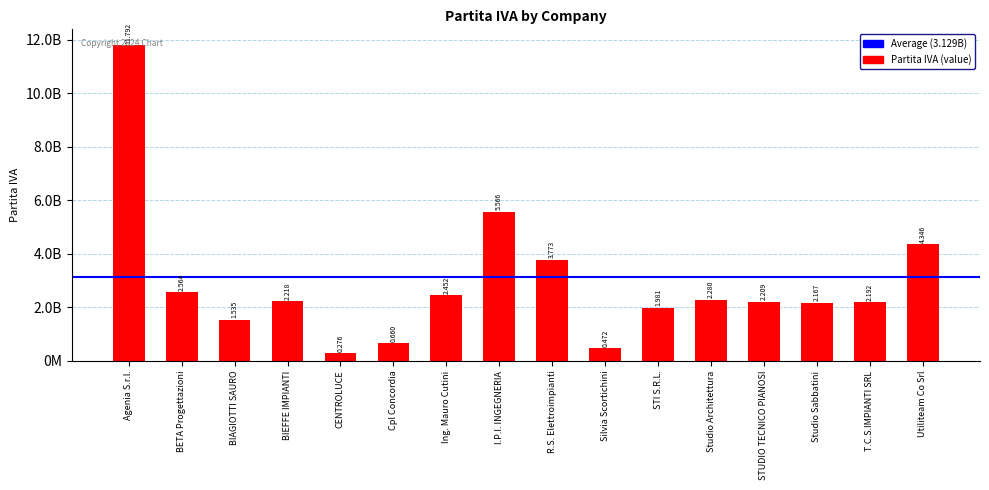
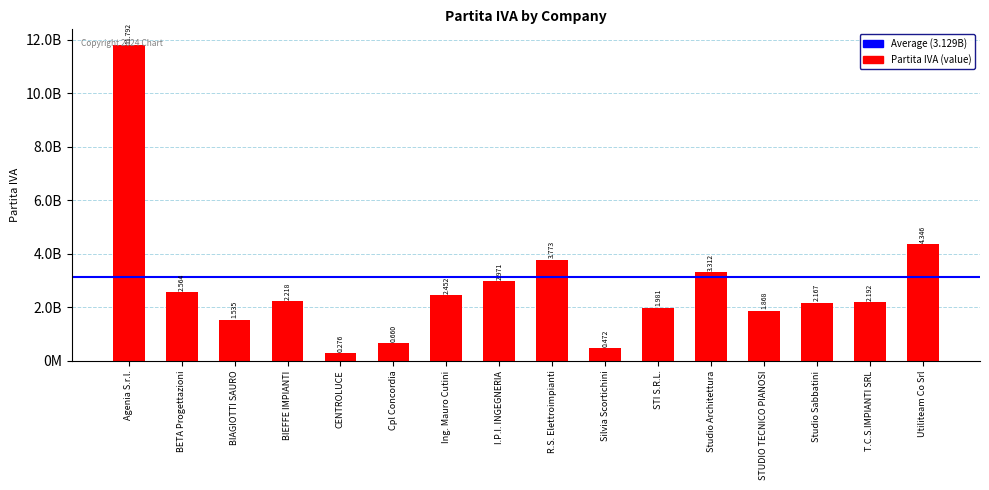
  {
-   "I.P.I. INGEGNERIA": 5.566,
-   "Studio Architettura": 2.280,
-   "STUDIO TECNICO PIANOSI": 2.209
+   "I.P.I. INGEGNERIA": 2.971,
+   "Studio Architettura": 3.312,
+   "STUDIO TECNICO PIANOSI": 1.868
  }
